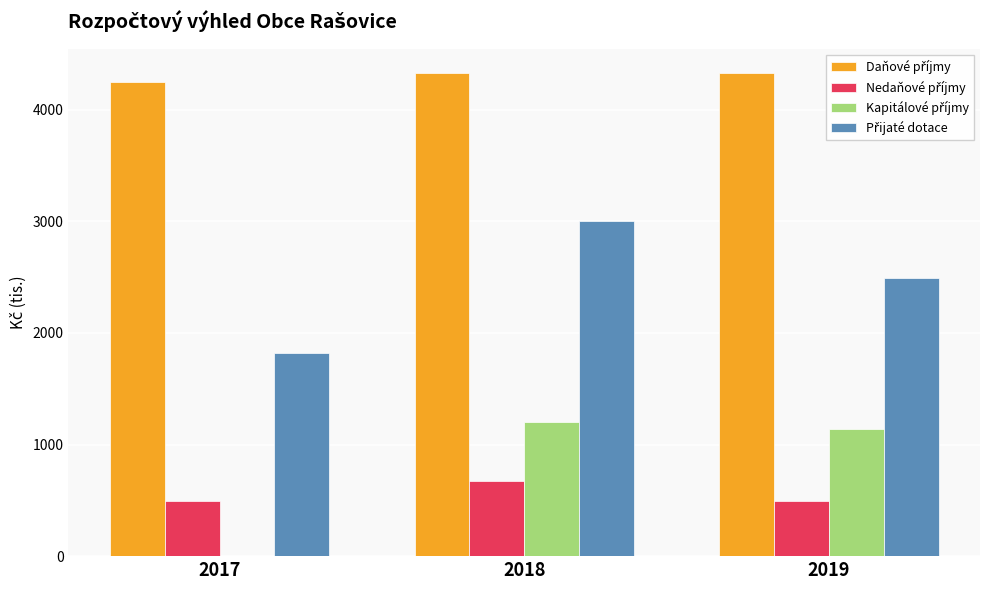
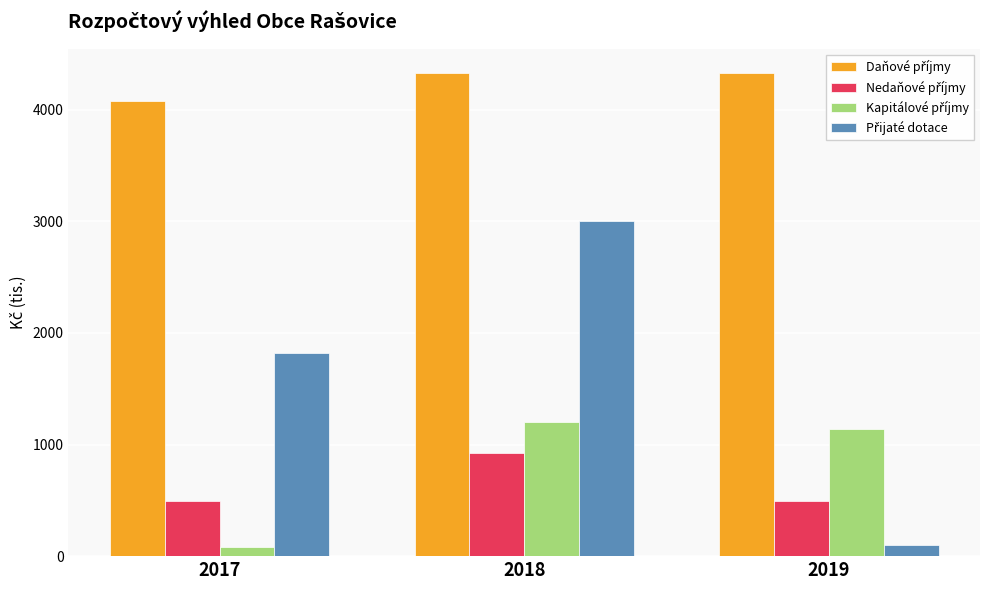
  {
    "Daňové příjmy": {
-     "2017": 4250,
+     "2017": 4080,
      "2018": 4330,
      "2019": 4330
    },
    "Nedaňové příjmy": {
      "2017": 500,
-     "2018": 670,
+     "2018": 920,
      "2019": 490
    },
    "Kapitálové příjmy": {
-     "2017": 10,
+     "2017": 80,
      "2018": 1200,
      "2019": 1140
    },
    "Přijaté dotace": {
      "2017": 1820,
      "2018": 3000,
-     "2019": 2490
+     "2019": 100
    }
  }
